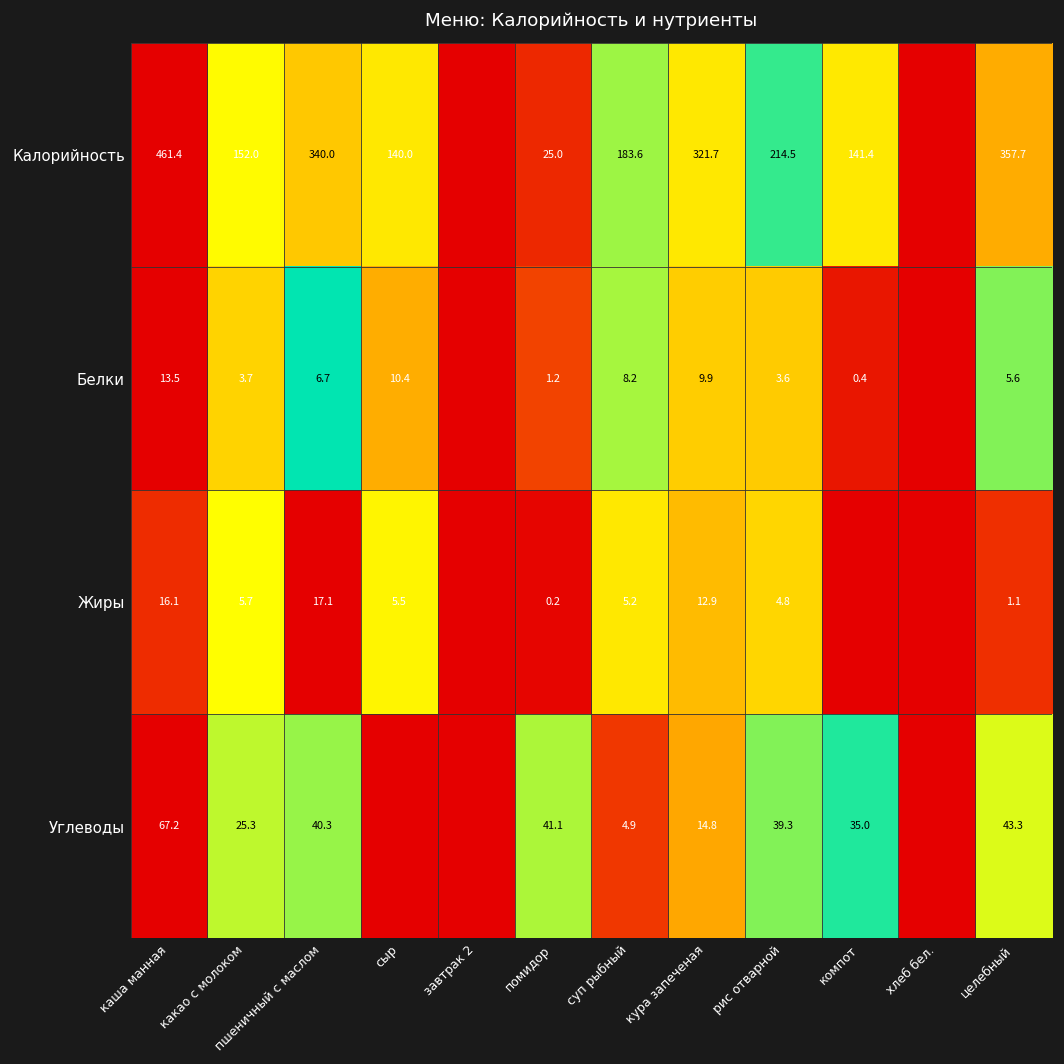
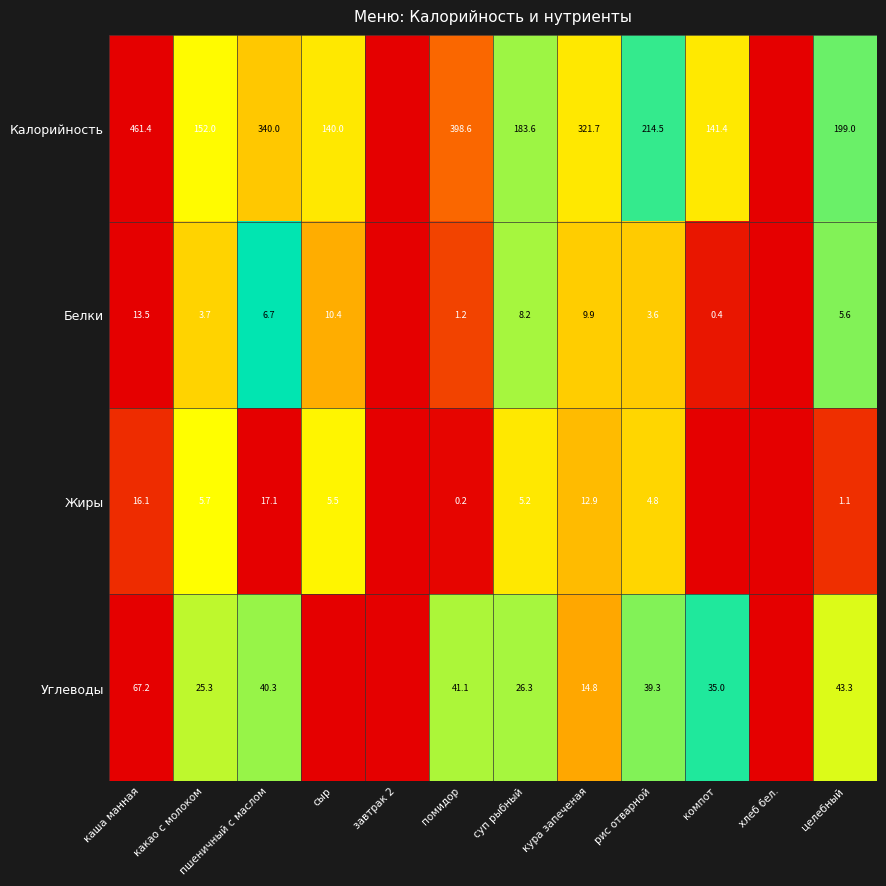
  {
    "Калорийность": {
      "каша манная": 461.4,
      "какао с молоком": 152.0,
      "пшеничный с маслом": 340.0,
      "сыр": 140.0,
-     "помидор": 25.0,
+     "помидор": 398.6,
      "суп рыбный": 183.6,
      "кура запеченая": 321.7,
      "рис отварной": 214.5,
      "компот": 141.4,
-     "целебный": 357.7
+     "целебный": 199.0
    },
    "Белки": {
      "каша манная": 13.5,
      "какао с молоком": 3.7,
      "пшеничный с маслом": 6.7,
      "сыр": 10.4,
      "помидор": 1.2,
      "суп рыбный": 8.2,
      "кура запеченая": 9.9,
      "рис отварной": 3.6,
      "компот": 0.4,
      "целебный": 5.6
    },
    "Жиры": {
      "каша манная": 16.1,
      "какао с молоком": 5.7,
      "пшеничный с маслом": 17.1,
      "сыр": 5.5,
      "помидор": 0.2,
      "суп рыбный": 5.2,
      "кура запеченая": 12.9,
      "рис отварной": 4.8,
      "целебный": 1.1
    },
    "Углеводы": {
      "каша манная": 67.2,
      "какао с молоком": 25.3,
      "пшеничный с маслом": 40.3,
      "помидор": 41.1,
-     "суп рыбный": 4.9,
+     "суп рыбный": 26.3,
      "кура запеченая": 14.8,
      "рис отварной": 39.3,
      "компот": 35.0,
      "целебный": 43.3
    }
  }
